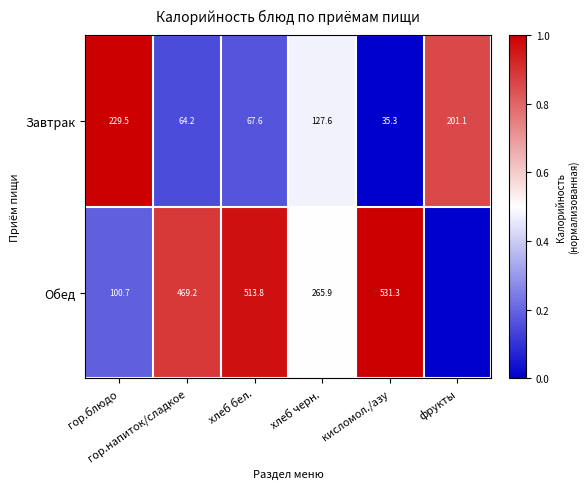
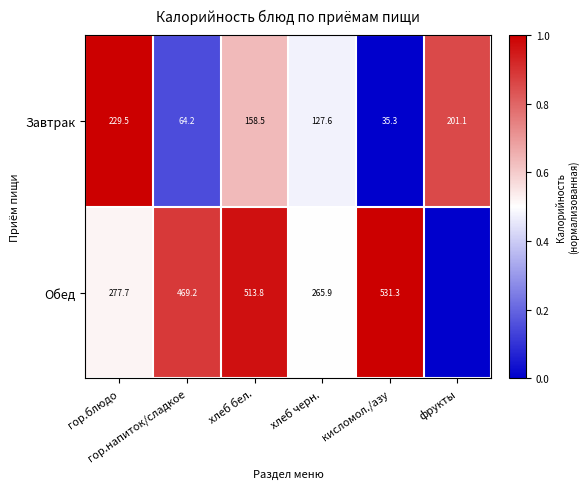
  {
    "Завтрак": {
      "гор.блюдо": 229.5,
      "гор.напиток/сладкое": 64.2,
-     "хлеб бел.": 67.6,
+     "хлеб бел.": 158.5,
      "хлеб черн.": 127.6,
      "кисломол./азу": 35.3,
      "фрукты": 201.1
    },
    "Обед": {
-     "гор.блюдо": 100.7,
+     "гор.блюдо": 277.7,
      "гор.напиток/сладкое": 469.2,
      "хлеб бел.": 513.8,
      "хлеб черн.": 265.9,
      "кисломол./азу": 531.3
    }
  }
